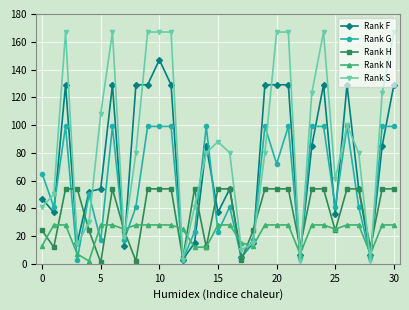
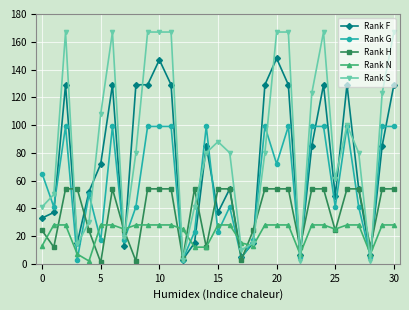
  {
    "Rank F": {
-     "0": 47,
-     "5": 54,
+     "0": 33,
+     "5": 72,
      "10": 147,
      "15": 37,
-     "20": 129,
-     "25": 36
+     "20": 148,
+     "25": 49
    },
    "Rank G": {
      "0": 65,
      "5": 17,
      "10": 99,
      "15": 23,
      "20": 72,
      "25": 41,
      "30": 99
    },
    "Rank S": {
      "0": 41,
      "5": 108,
      "10": 167,
      "15": 88,
      "20": 167,
      "25": 61
    }
  }
